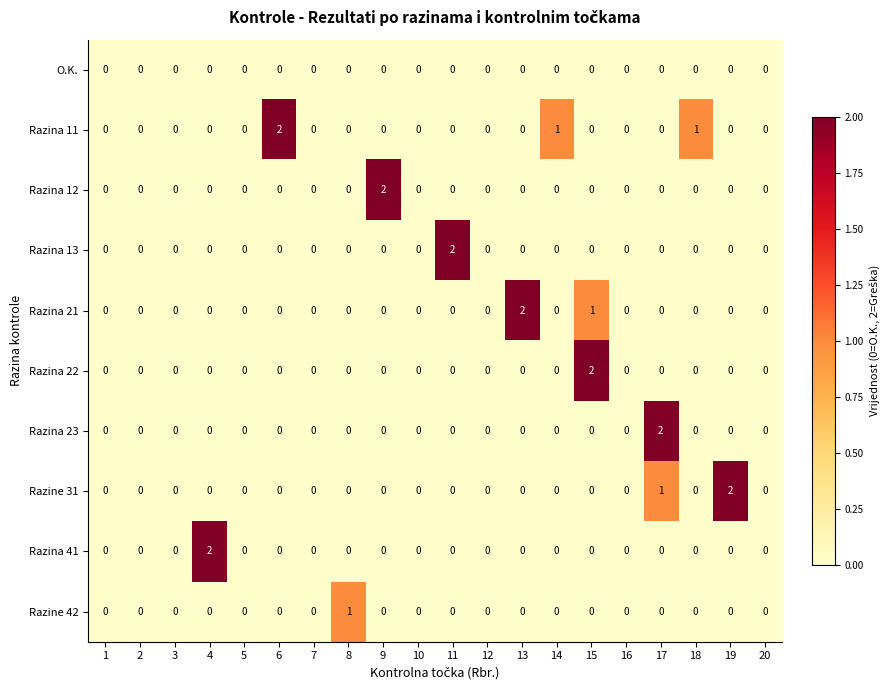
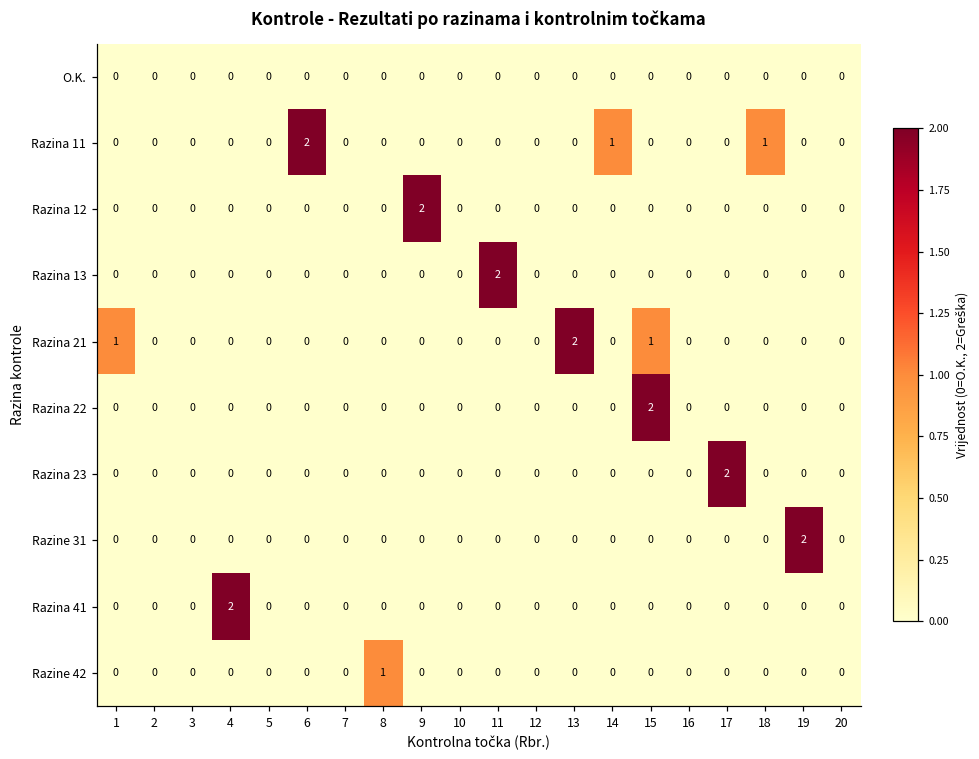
  {
    "O.K.": {
      "1": 0,
      "2": 0,
      "3": 0,
      "4": 0,
      "5": 0,
      "6": 0,
      "7": 0,
      "8": 0,
      "9": 0,
      "10": 0,
      "11": 0,
      "12": 0,
      "13": 0,
      "14": 0,
      "15": 0,
      "16": 0,
      "17": 0,
      "18": 0,
      "19": 0,
      "20": 0
    },
    "Razina 11": {
      "1": 0,
      "2": 0,
      "3": 0,
      "4": 0,
      "5": 0,
      "6": 2,
      "7": 0,
      "8": 0,
      "9": 0,
      "10": 0,
      "11": 0,
      "12": 0,
      "13": 0,
      "14": 1,
      "15": 0,
      "16": 0,
      "17": 0,
      "18": 1,
      "19": 0,
      "20": 0
    },
    "Razina 12": {
      "1": 0,
      "2": 0,
      "3": 0,
      "4": 0,
      "5": 0,
      "6": 0,
      "7": 0,
      "8": 0,
      "9": 2,
      "10": 0,
      "11": 0,
      "12": 0,
      "13": 0,
      "14": 0,
      "15": 0,
      "16": 0,
      "17": 0,
      "18": 0,
      "19": 0,
      "20": 0
    },
    "Razina 13": {
      "1": 0,
      "2": 0,
      "3": 0,
      "4": 0,
      "5": 0,
      "6": 0,
      "7": 0,
      "8": 0,
      "9": 0,
      "10": 0,
      "11": 2,
      "12": 0,
      "13": 0,
      "14": 0,
      "15": 0,
      "16": 0,
      "17": 0,
      "18": 0,
      "19": 0,
      "20": 0
    },
    "Razina 21": {
-     "1": 0,
+     "1": 1,
      "2": 0,
      "3": 0,
      "4": 0,
      "5": 0,
      "6": 0,
      "7": 0,
      "8": 0,
      "9": 0,
      "10": 0,
      "11": 0,
      "12": 0,
      "13": 2,
      "14": 0,
      "15": 1,
      "16": 0,
      "17": 0,
      "18": 0,
      "19": 0,
      "20": 0
    },
    "Razina 22": {
      "1": 0,
      "2": 0,
      "3": 0,
      "4": 0,
      "5": 0,
      "6": 0,
      "7": 0,
      "8": 0,
      "9": 0,
      "10": 0,
      "11": 0,
      "12": 0,
      "13": 0,
      "14": 0,
      "15": 2,
      "16": 0,
      "17": 0,
      "18": 0,
      "19": 0,
      "20": 0
    },
    "Razina 23": {
      "1": 0,
      "2": 0,
      "3": 0,
      "4": 0,
      "5": 0,
      "6": 0,
      "7": 0,
      "8": 0,
      "9": 0,
      "10": 0,
      "11": 0,
      "12": 0,
      "13": 0,
      "14": 0,
      "15": 0,
      "16": 0,
      "17": 2,
      "18": 0,
      "19": 0,
      "20": 0
    },
    "Razine 31": {
      "1": 0,
      "2": 0,
      "3": 0,
      "4": 0,
      "5": 0,
      "6": 0,
      "7": 0,
      "8": 0,
      "9": 0,
      "10": 0,
      "11": 0,
      "12": 0,
      "13": 0,
      "14": 0,
      "15": 0,
      "16": 0,
-     "17": 1,
+     "17": 0,
      "18": 0,
      "19": 2,
      "20": 0
    },
    "Razina 41": {
      "1": 0,
      "2": 0,
      "3": 0,
      "4": 2,
      "5": 0,
      "6": 0,
      "7": 0,
      "8": 0,
      "9": 0,
      "10": 0,
      "11": 0,
      "12": 0,
      "13": 0,
      "14": 0,
      "15": 0,
      "16": 0,
      "17": 0,
      "18": 0,
      "19": 0,
      "20": 0
    },
    "Razine 42": {
      "1": 0,
      "2": 0,
      "3": 0,
      "4": 0,
      "5": 0,
      "6": 0,
      "7": 0,
      "8": 1,
      "9": 0,
      "10": 0,
      "11": 0,
      "12": 0,
      "13": 0,
      "14": 0,
      "15": 0,
      "16": 0,
      "17": 0,
      "18": 0,
      "19": 0,
      "20": 0
    }
  }
